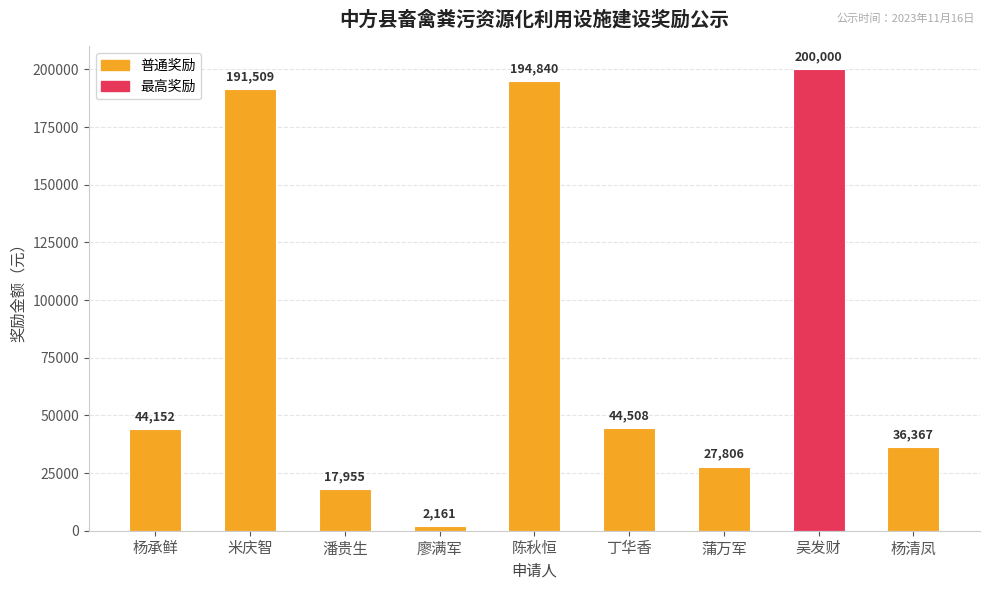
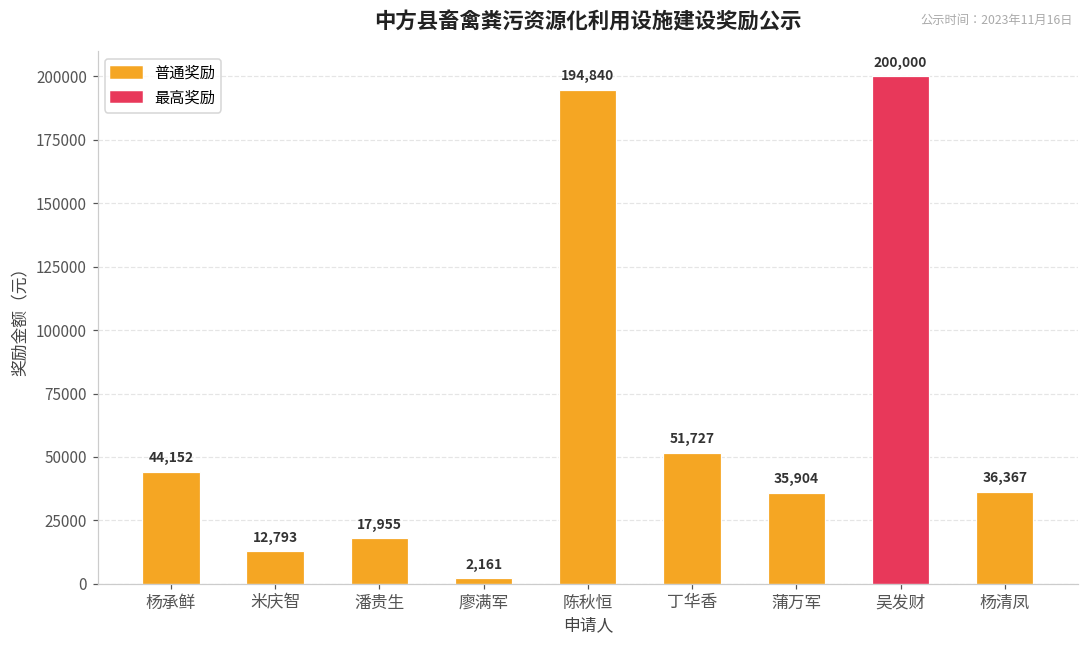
  {
    "杨承鲜": "44,152",
-   "米庆智": "191,509",
+   "米庆智": "12,793",
    "潘贵生": "17,955",
    "廖满军": "2,161",
    "陈秋恒": "194,840",
-   "丁华香": "44,508",
-   "蒲万军": "27,806",
+   "丁华香": "51,727",
+   "蒲万军": "35,904",
    "吴发财": "200,000",
    "杨清凤": "36,367"
  }
